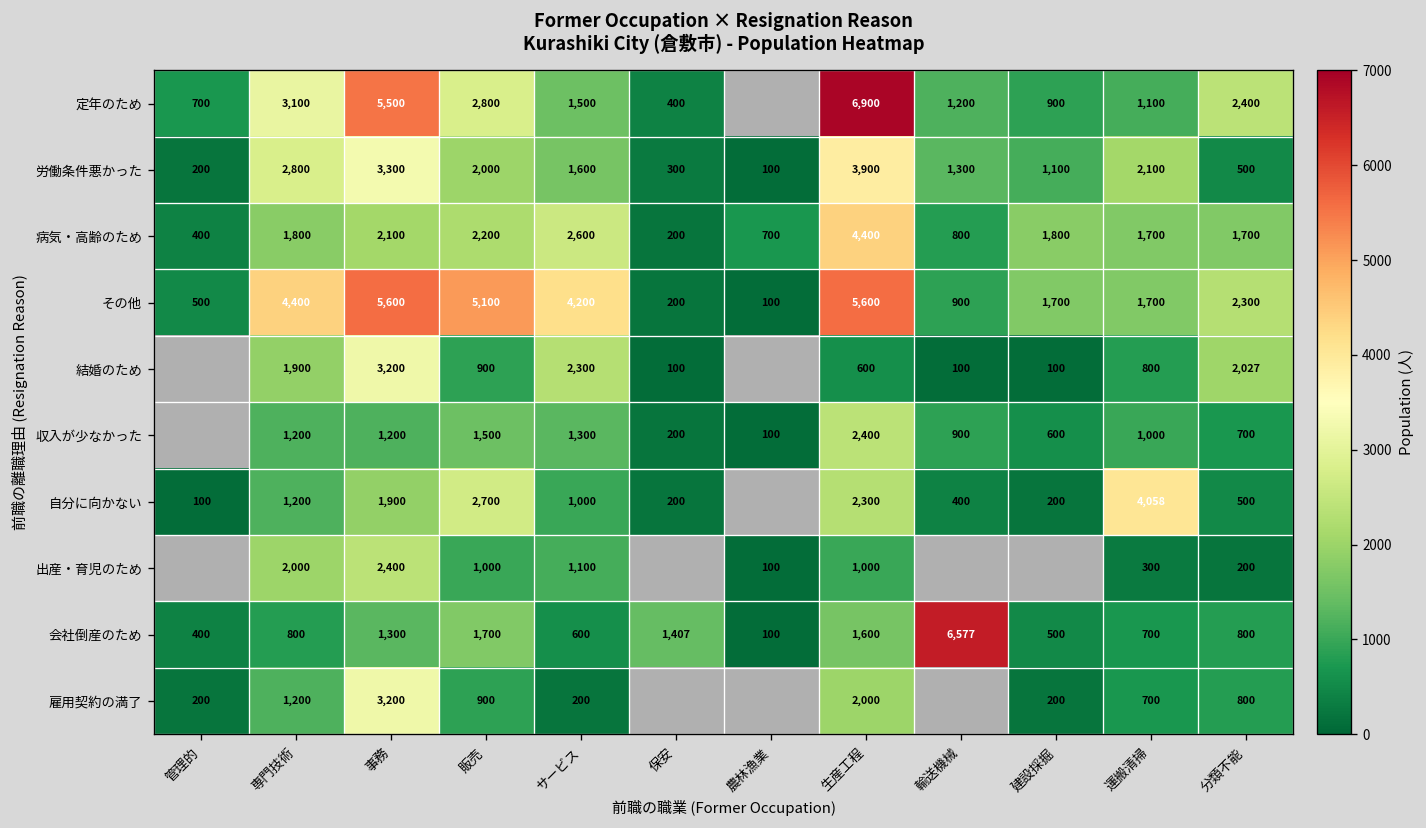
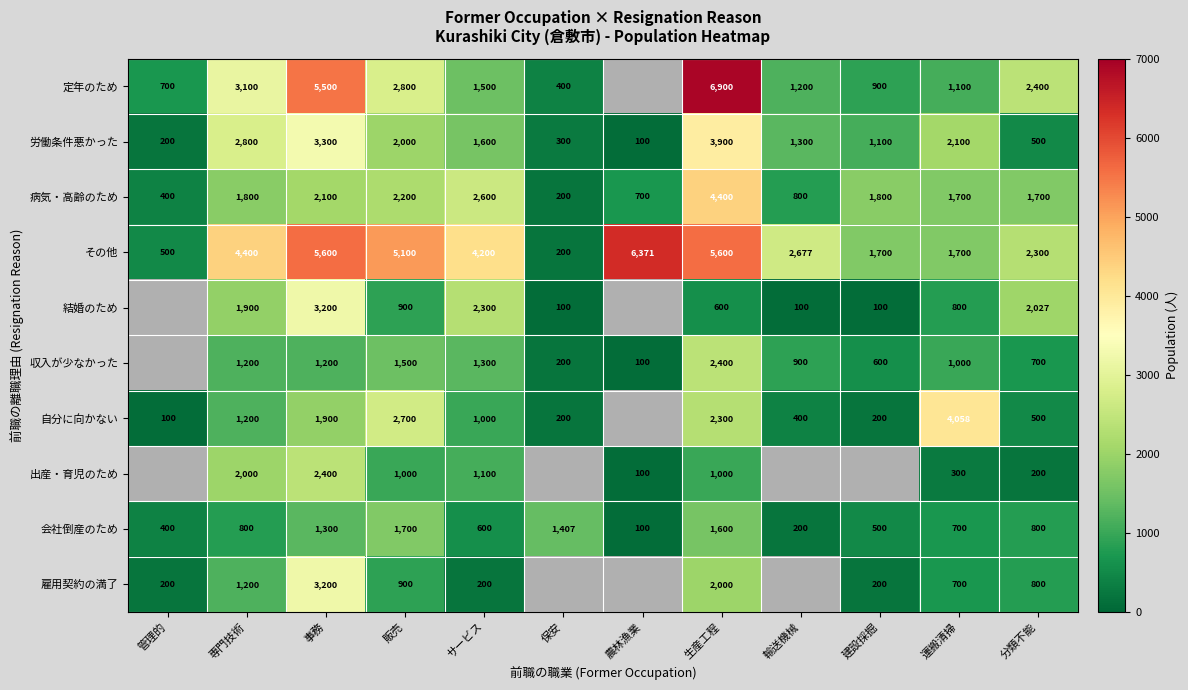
  {
    "定年のため": {
      "管理的": "700",
      "専門技術": "3,100",
      "事務": "5,500",
      "販売": "2,800",
      "サービス": "1,500",
      "保安": "400",
      "生産工程": "6,900",
      "輸送機械": "1,200",
      "建設採掘": "900",
      "運搬清掃": "1,100",
      "分類不能": "2,400"
    },
    "労働条件悪かった": {
      "管理的": "200",
      "専門技術": "2,800",
      "事務": "3,300",
      "販売": "2,000",
      "サービス": "1,600",
      "保安": "300",
      "農林漁業": "100",
      "生産工程": "3,900",
      "輸送機械": "1,300",
      "建設採掘": "1,100",
      "運搬清掃": "2,100",
      "分類不能": "500"
    },
    "病気・高齢のため": {
      "管理的": "400",
      "専門技術": "1,800",
      "事務": "2,100",
      "販売": "2,200",
      "サービス": "2,600",
      "保安": "200",
      "農林漁業": "700",
      "生産工程": "4,400",
      "輸送機械": "800",
      "建設採掘": "1,800",
      "運搬清掃": "1,700",
      "分類不能": "1,700"
    },
    "その他": {
      "管理的": "500",
      "専門技術": "4,400",
      "事務": "5,600",
      "販売": "5,100",
      "サービス": "4,200",
      "保安": "200",
-     "農林漁業": "100",
+     "農林漁業": "6,371",
      "生産工程": "5,600",
-     "輸送機械": "900",
+     "輸送機械": "2,677",
      "建設採掘": "1,700",
      "運搬清掃": "1,700",
      "分類不能": "2,300"
    },
    "結婚のため": {
      "専門技術": "1,900",
      "事務": "3,200",
      "販売": "900",
      "サービス": "2,300",
      "保安": "100",
      "生産工程": "600",
      "輸送機械": "100",
      "建設採掘": "100",
      "運搬清掃": "800",
      "分類不能": "2,027"
    },
    "収入が少なかった": {
      "専門技術": "1,200",
      "事務": "1,200",
      "販売": "1,500",
      "サービス": "1,300",
      "保安": "200",
      "農林漁業": "100",
      "生産工程": "2,400",
      "輸送機械": "900",
      "建設採掘": "600",
      "運搬清掃": "1,000",
      "分類不能": "700"
    },
    "自分に向かない": {
      "管理的": "100",
      "専門技術": "1,200",
      "事務": "1,900",
      "販売": "2,700",
      "サービス": "1,000",
      "保安": "200",
      "生産工程": "2,300",
      "輸送機械": "400",
      "建設採掘": "200",
      "運搬清掃": "4,058",
      "分類不能": "500"
    },
    "出産・育児のため": {
      "専門技術": "2,000",
      "事務": "2,400",
      "販売": "1,000",
      "サービス": "1,100",
      "農林漁業": "100",
      "生産工程": "1,000",
      "運搬清掃": "300",
      "分類不能": "200"
    },
    "会社倒産のため": {
      "管理的": "400",
      "専門技術": "800",
      "事務": "1,300",
      "販売": "1,700",
      "サービス": "600",
      "保安": "1,407",
      "農林漁業": "100",
      "生産工程": "1,600",
-     "輸送機械": "6,577",
+     "輸送機械": "200",
      "建設採掘": "500",
      "運搬清掃": "700",
      "分類不能": "800"
    },
    "雇用契約の満了": {
      "管理的": "200",
      "専門技術": "1,200",
      "事務": "3,200",
      "販売": "900",
      "サービス": "200",
      "生産工程": "2,000",
      "建設採掘": "200",
      "運搬清掃": "700",
      "分類不能": "800"
    }
  }
